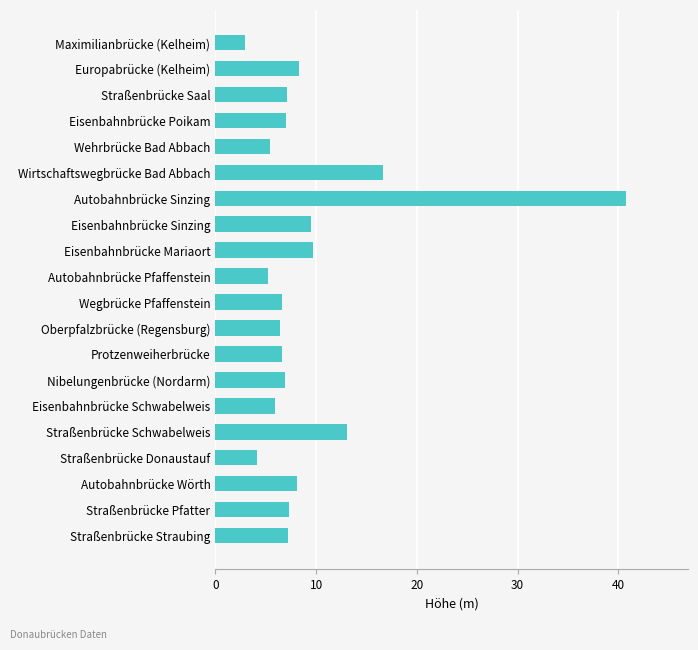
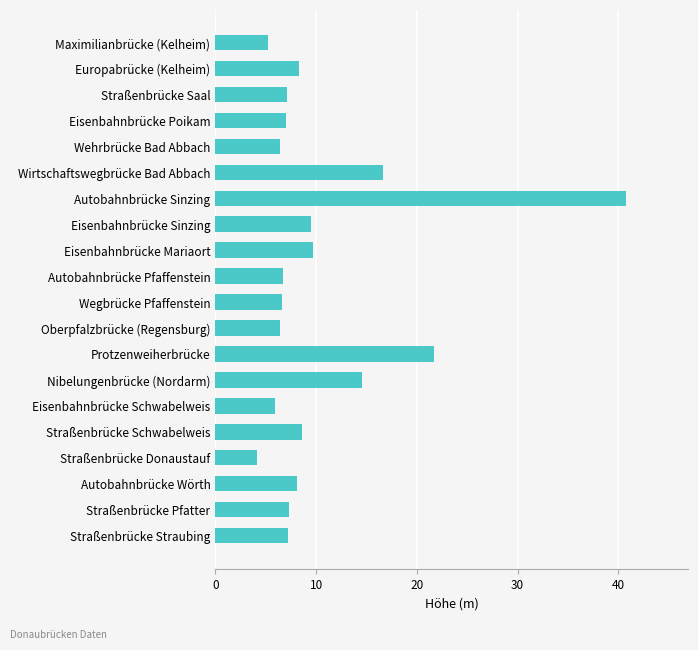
  {
-   "Maximilianbrücke (Kelheim)": 2.9,
+   "Maximilianbrücke (Kelheim)": 5.3,
    "Europabrücke (Kelheim)": 8.3,
    "Straßenbrücke Saal": 7.1,
    "Eisenbahnbrücke Poikam": 7.1,
-   "Wehrbrücke Bad Abbach": 5.4,
+   "Wehrbrücke Bad Abbach": 6.4,
    "Wirtschaftswegbrücke Bad Abbach": 16.6,
    "Autobahnbrücke Sinzing": 40.8,
    "Eisenbahnbrücke Sinzing": 9.5,
    "Eisenbahnbrücke Mariaort": 9.7,
-   "Autobahnbrücke Pfaffenstein": 5.2,
+   "Autobahnbrücke Pfaffenstein": 6.8,
    "Wegbrücke Pfaffenstein": 6.6,
    "Oberpfalzbrücke (Regensburg)": 6.4,
-   "Protzenweiherbrücke": 6.7,
-   "Nibelungenbrücke (Nordarm)": 7.0,
+   "Protzenweiherbrücke": 21.7,
+   "Nibelungenbrücke (Nordarm)": 14.5,
    "Eisenbahnbrücke Schwabelweis": 6.0,
-   "Straßenbrücke Schwabelweis": 13.1,
+   "Straßenbrücke Schwabelweis": 8.7,
    "Straßenbrücke Donaustauf": 4.2,
    "Autobahnbrücke Wörth": 8.1,
    "Straßenbrücke Pfatter": 7.4,
    "Straßenbrücke Straubing": 7.2
  }
